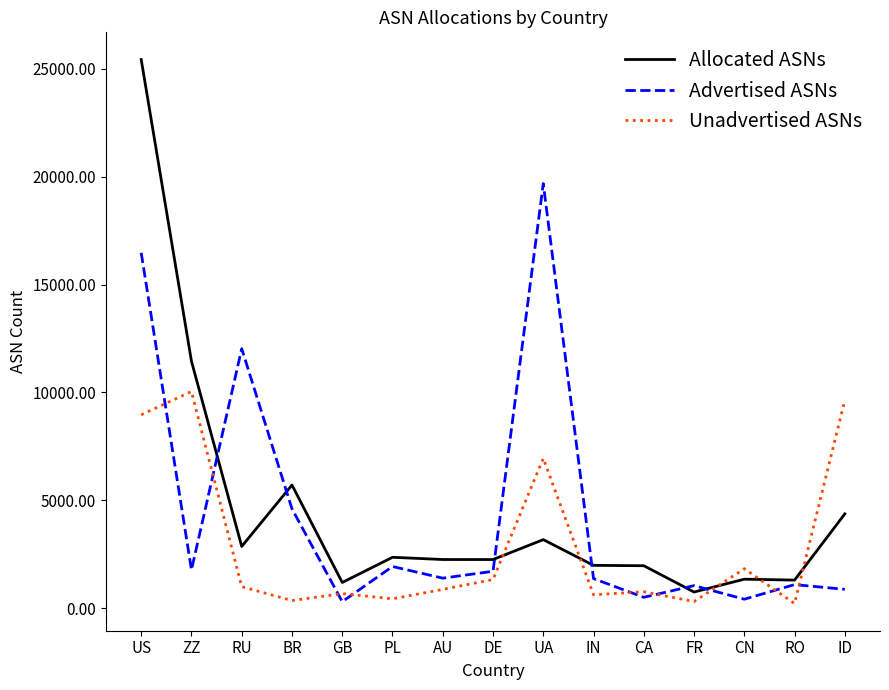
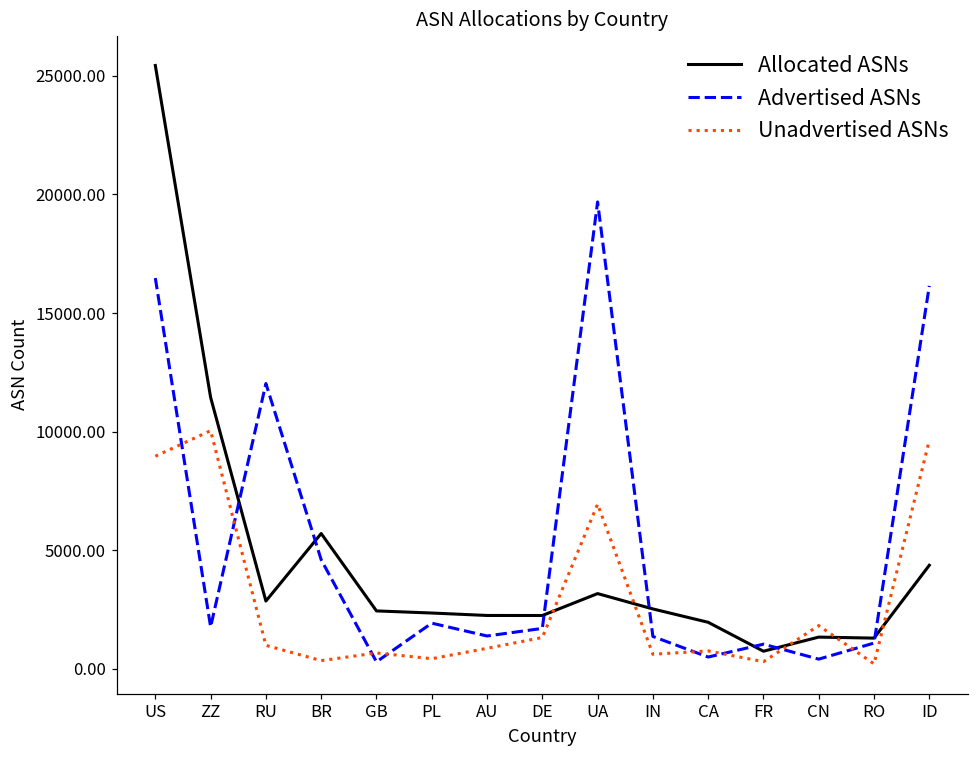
  {
    "Allocated ASNs": {
      "US": 25400,
      "ZZ": 11400,
      "RU": 2900,
      "BR": 5700,
-     "GB": 1200,
+     "GB": 2400,
      "PL": 2400,
      "AU": 2300,
      "DE": 2200,
      "UA": 3200,
-     "IN": 2000,
+     "IN": 2500,
      "CA": 2000,
      "FR": 700,
      "CN": 1300,
      "RO": 1300,
      "ID": 4400
    },
    "Advertised ASNs": {
      "US": 16500,
      "ZZ": 1800,
      "RU": 12000,
      "BR": 4600,
      "GB": 300,
      "PL": 1900,
      "AU": 1400,
      "DE": 1700,
      "UA": 19700,
      "IN": 1400,
      "CA": 500,
      "FR": 1000,
      "CN": 400,
      "RO": 1100,
-     "ID": 900
+     "ID": 16100
    },
    "Unadvertised ASNs": {
      "US": 9000,
      "ZZ": 10000,
      "RU": 1000,
      "BR": 300,
      "GB": 700,
      "PL": 400,
      "AU": 900,
      "DE": 1300,
      "UA": 6900,
      "IN": 600,
      "CA": 800,
      "FR": 300,
      "CN": 1800,
      "RO": 200,
      "ID": 9600
    }
  }
